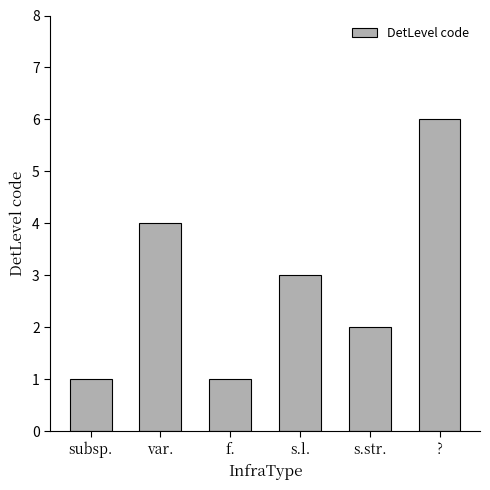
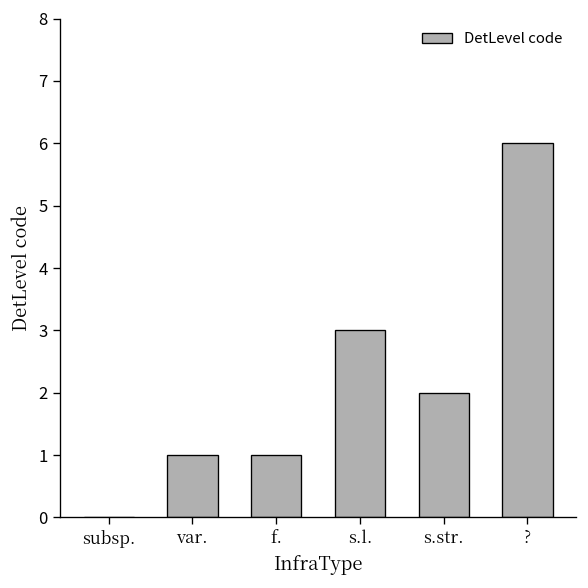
  {
-   "subsp.": 1,
-   "var.": 4,
+   "subsp.": 0,
+   "var.": 1,
    "f.": 1,
    "s.l.": 3,
    "s.str.": 2,
    "?": 6
  }
